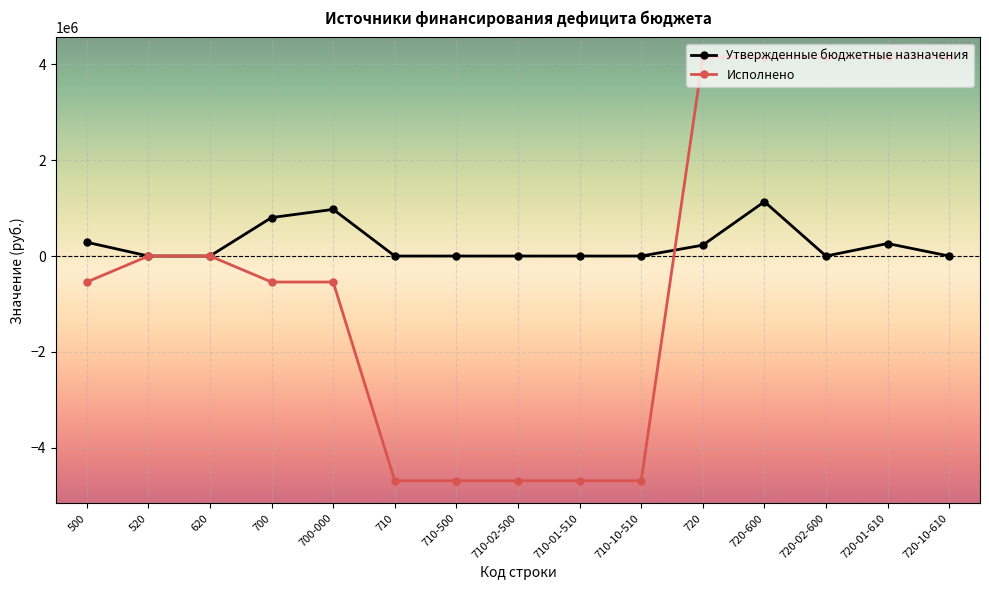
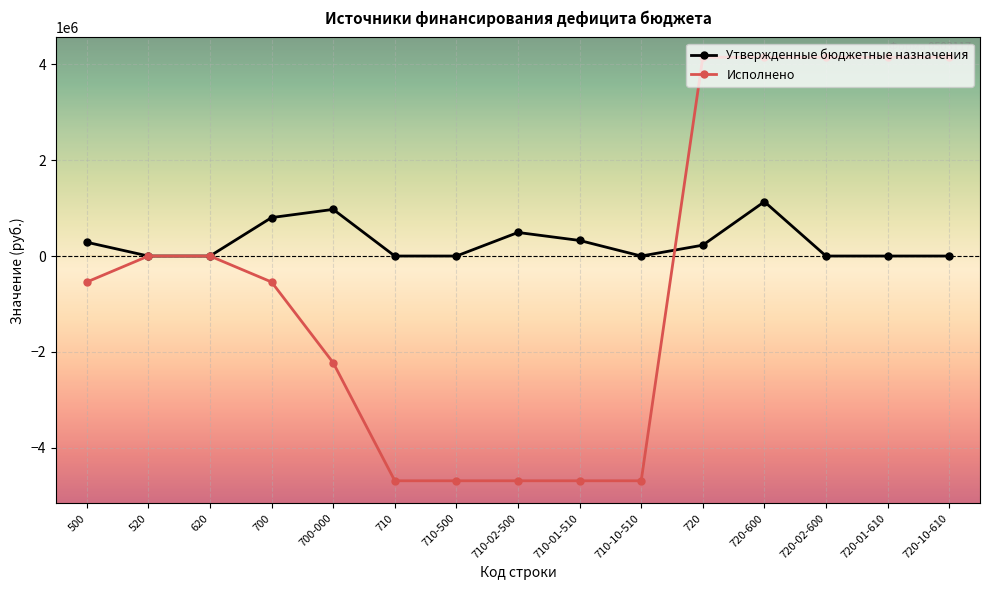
  {
    "Утвержденные бюджетные назначения": {
      "500": 300000,
      "700": 800000,
      "700-000": 1000000,
      "710": 0,
      "710-500": 0,
-     "710-02-500": 0,
-     "710-01-510": 0,
+     "710-02-500": 500000,
+     "710-01-510": 300000,
      "710-10-510": 0,
      "720": 200000,
      "720-600": 1100000,
      "720-02-600": 0,
-     "720-01-610": 300000,
+     "720-01-610": 0,
      "720-10-610": 0
    },
    "Исполнено": {
      "500": -500000,
      "700": -500000,
-     "700-000": -500000,
+     "700-000": -2200000,
      "710": -4700000,
      "710-500": -4700000,
      "710-02-500": -4700000,
      "710-01-510": -4700000,
      "710-10-510": -4700000
    }
  }
